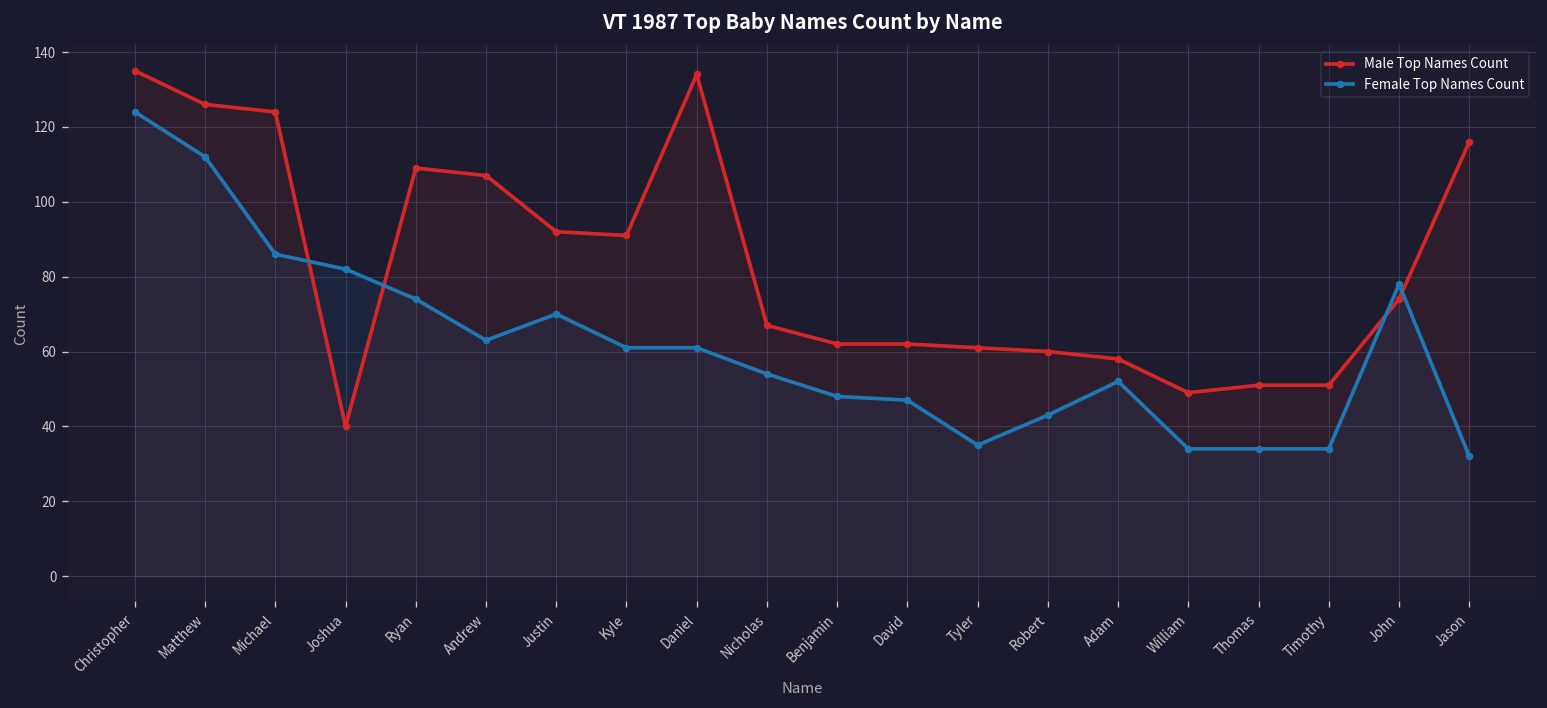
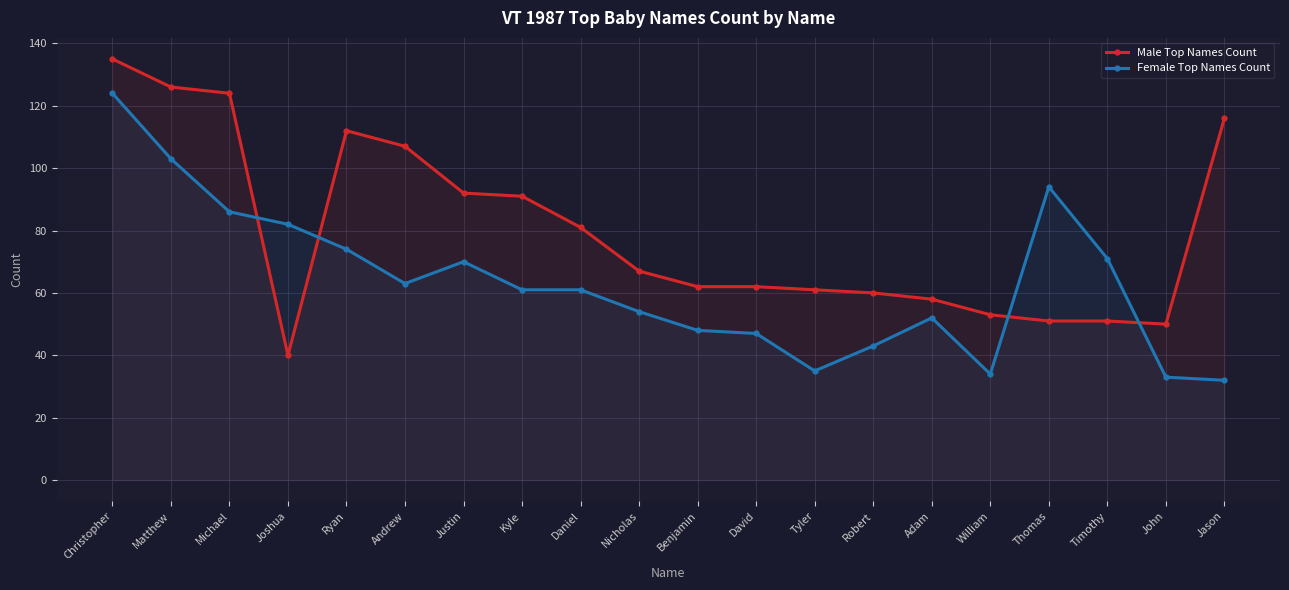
  {
    "Male Top Names Count": {
      "Christopher": 135,
      "Matthew": 126,
      "Michael": 124,
      "Joshua": 40,
-     "Ryan": 109,
+     "Ryan": 112,
      "Andrew": 107,
      "Justin": 92,
      "Kyle": 91,
-     "Daniel": 134,
+     "Daniel": 81,
      "Nicholas": 67,
      "Benjamin": 62,
      "David": 62,
      "Tyler": 61,
      "Robert": 60,
      "Adam": 58,
-     "William": 49,
+     "William": 53,
      "Thomas": 51,
      "Timothy": 51,
-     "John": 74,
+     "John": 50,
      "Jason": 116
    },
    "Female Top Names Count": {
      "Christopher": 124,
-     "Matthew": 112,
+     "Matthew": 103,
      "Michael": 86,
      "Joshua": 82,
      "Ryan": 74,
      "Andrew": 63,
      "Justin": 70,
      "Kyle": 61,
      "Daniel": 61,
      "Nicholas": 54,
      "Benjamin": 48,
      "David": 47,
      "Tyler": 35,
      "Robert": 43,
      "Adam": 52,
      "William": 34,
-     "Thomas": 34,
-     "Timothy": 34,
-     "John": 78,
+     "Thomas": 94,
+     "Timothy": 71,
+     "John": 33,
      "Jason": 32
    }
  }
